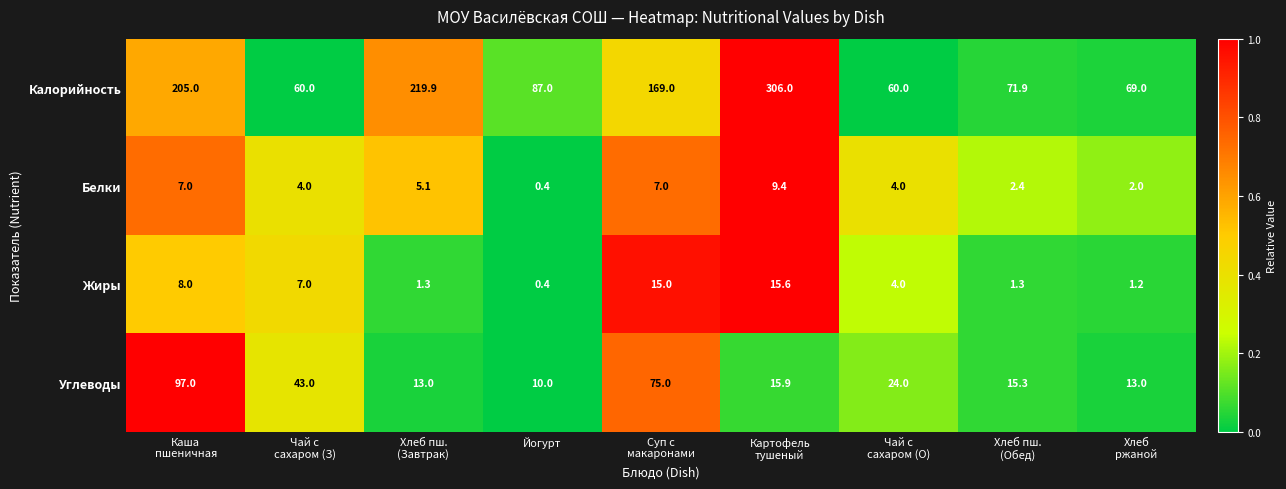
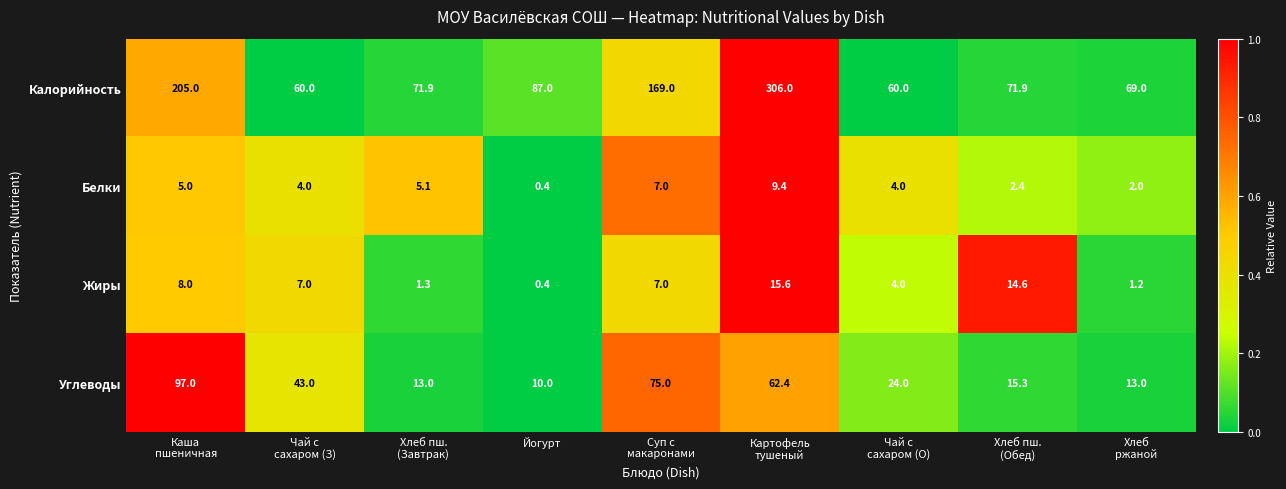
  {
    "Калорийность": {
      "Каша пшеничная": 205.0,
      "Чай с сахаром (З)": 60.0,
-     "Хлеб пш. (Завтрак)": 219.9,
+     "Хлеб пш. (Завтрак)": 71.9,
      "Йогурт": 87.0,
      "Суп с макаронами": 169.0,
      "Картофель тушеный": 306.0,
      "Чай с сахаром (О)": 60.0,
      "Хлеб пш. (Обед)": 71.9,
      "Хлеб ржаной": 69.0
    },
    "Белки": {
-     "Каша пшеничная": 7.0,
+     "Каша пшеничная": 5.0,
      "Чай с сахаром (З)": 4.0,
      "Хлеб пш. (Завтрак)": 5.1,
      "Йогурт": 0.4,
      "Суп с макаронами": 7.0,
      "Картофель тушеный": 9.4,
      "Чай с сахаром (О)": 4.0,
      "Хлеб пш. (Обед)": 2.4,
      "Хлеб ржаной": 2.0
    },
    "Жиры": {
      "Каша пшеничная": 8.0,
      "Чай с сахаром (З)": 7.0,
      "Хлеб пш. (Завтрак)": 1.3,
      "Йогурт": 0.4,
-     "Суп с макаронами": 15.0,
+     "Суп с макаронами": 7.0,
      "Картофель тушеный": 15.6,
      "Чай с сахаром (О)": 4.0,
-     "Хлеб пш. (Обед)": 1.3,
+     "Хлеб пш. (Обед)": 14.6,
      "Хлеб ржаной": 1.2
    },
    "Углеводы": {
      "Каша пшеничная": 97.0,
      "Чай с сахаром (З)": 43.0,
      "Хлеб пш. (Завтрак)": 13.0,
      "Йогурт": 10.0,
      "Суп с макаронами": 75.0,
-     "Картофель тушеный": 15.9,
+     "Картофель тушеный": 62.4,
      "Чай с сахаром (О)": 24.0,
      "Хлеб пш. (Обед)": 15.3,
      "Хлеб ржаной": 13.0
    }
  }
